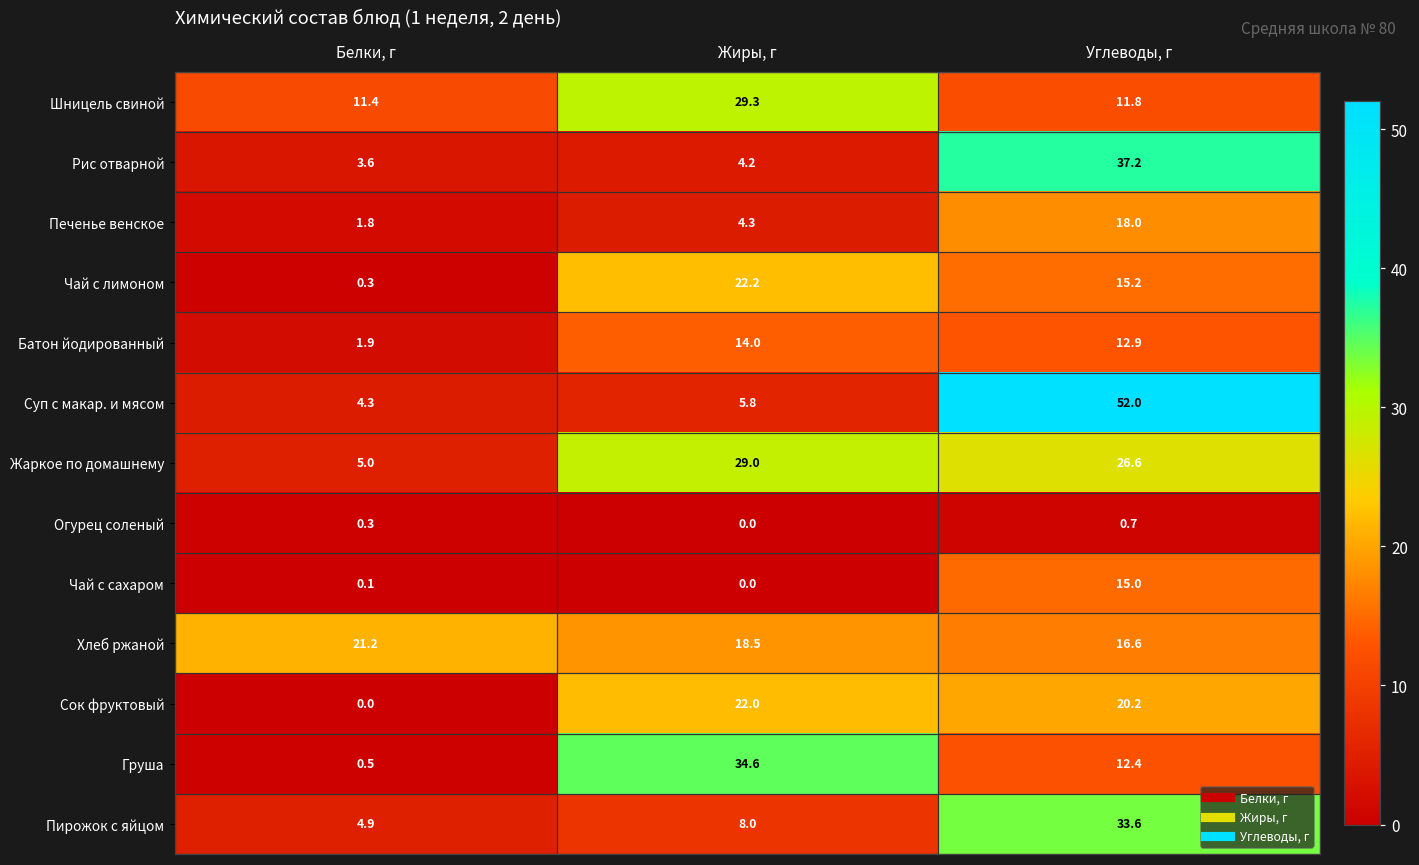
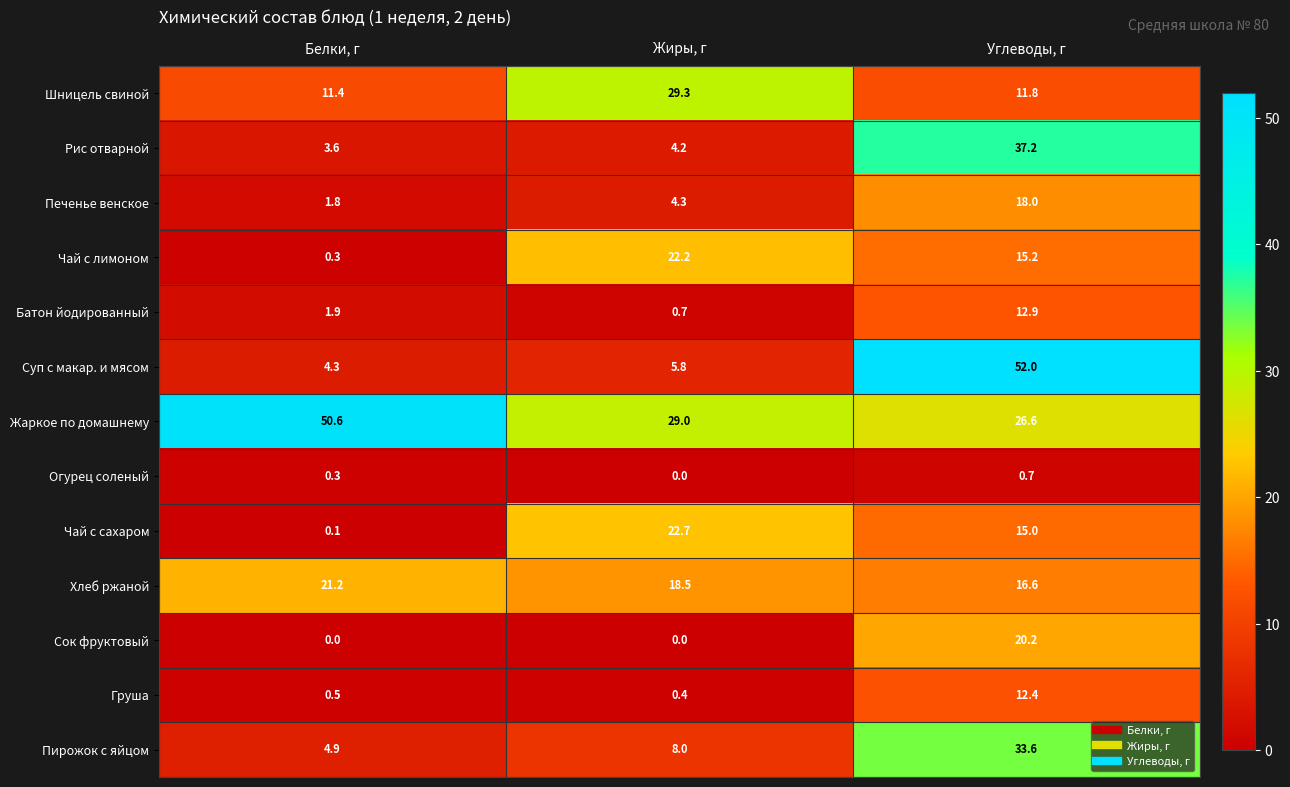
  {
    "Шницель свиной": {
      "Белки, г": 11.4,
      "Жиры, г": 29.3,
      "Углеводы, г": 11.8
    },
    "Рис отварной": {
      "Белки, г": 3.6,
      "Жиры, г": 4.2,
      "Углеводы, г": 37.2
    },
    "Печенье венское": {
      "Белки, г": 1.8,
      "Жиры, г": 4.3,
      "Углеводы, г": 18.0
    },
    "Чай с лимоном": {
      "Белки, г": 0.3,
      "Жиры, г": 22.2,
      "Углеводы, г": 15.2
    },
    "Батон йодированный": {
      "Белки, г": 1.9,
-     "Жиры, г": 14.0,
+     "Жиры, г": 0.7,
      "Углеводы, г": 12.9
    },
    "Суп с макар. и мясом": {
      "Белки, г": 4.3,
      "Жиры, г": 5.8,
      "Углеводы, г": 52.0
    },
    "Жаркое по домашнему": {
-     "Белки, г": 5.0,
+     "Белки, г": 50.6,
      "Жиры, г": 29.0,
      "Углеводы, г": 26.6
    },
    "Огурец соленый": {
      "Белки, г": 0.3,
      "Жиры, г": 0.0,
      "Углеводы, г": 0.7
    },
    "Чай с сахаром": {
      "Белки, г": 0.1,
-     "Жиры, г": 0.0,
+     "Жиры, г": 22.7,
      "Углеводы, г": 15.0
    },
    "Хлеб ржаной": {
      "Белки, г": 21.2,
      "Жиры, г": 18.5,
      "Углеводы, г": 16.6
    },
    "Сок фруктовый": {
      "Белки, г": 0.0,
-     "Жиры, г": 22.0,
+     "Жиры, г": 0.0,
      "Углеводы, г": 20.2
    },
    "Груша": {
      "Белки, г": 0.5,
-     "Жиры, г": 34.6,
+     "Жиры, г": 0.4,
      "Углеводы, г": 12.4
    },
    "Пирожок с яйцом": {
      "Белки, г": 4.9,
      "Жиры, г": 8.0,
      "Углеводы, г": 33.6
    }
  }
